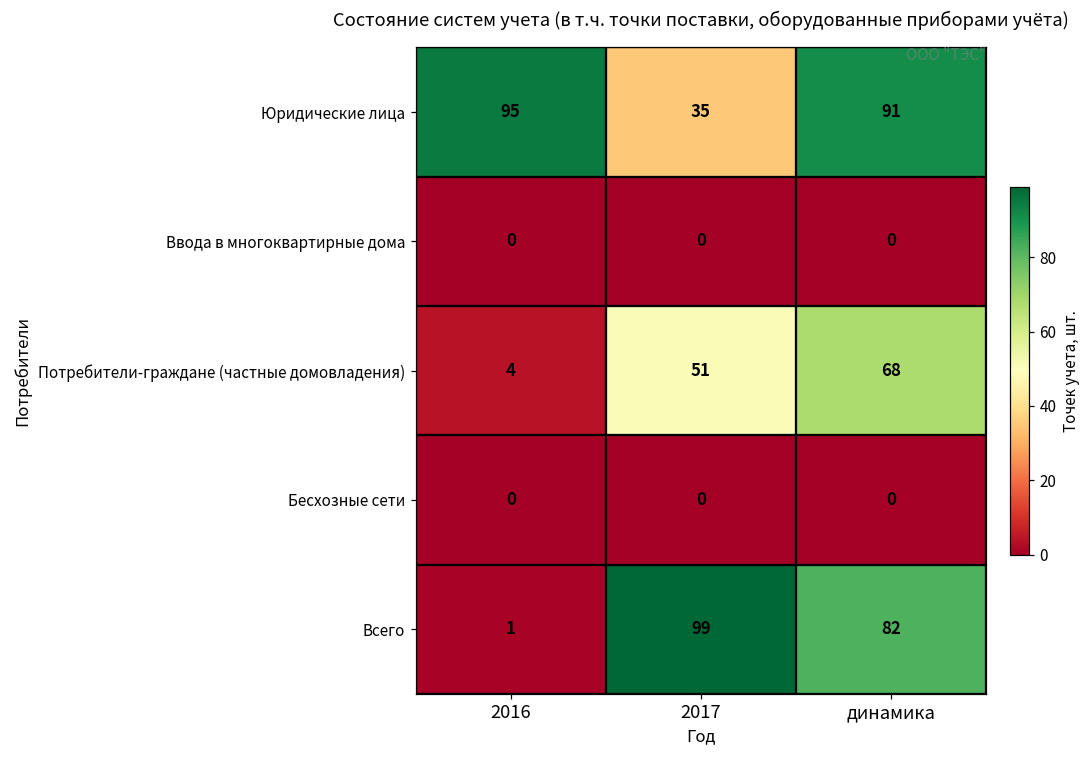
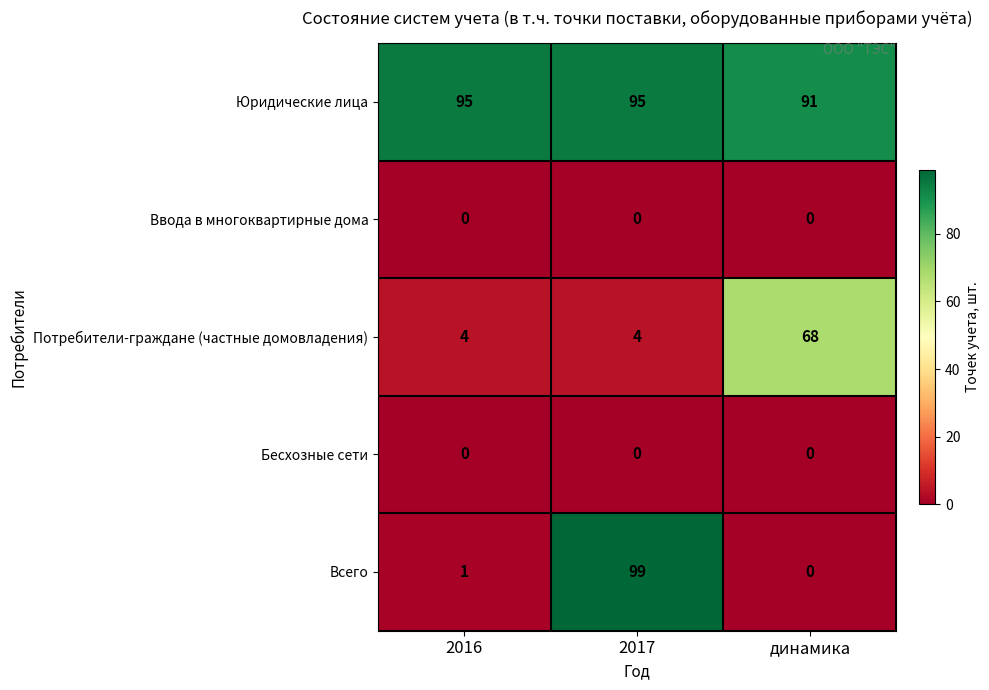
  {
    "Юридические лица": {
      "2016": 95,
-     "2017": 35
+     "2017": 95
    },
    "Ввода в многоквартирные дома": {
      "2016": 0,
      "2017": 0,
      "динамика": 0
    },
    "Потребители-граждане (частные домовладения)": {
      "2016": 4,
-     "2017": 51,
+     "2017": 4,
      "динамика": 68
    },
    "Бесхозные сети": {
      "2016": 0,
      "2017": 0,
      "динамика": 0
    },
    "Всего": {
      "2016": 1,
      "2017": 99,
-     "динамика": 82
+     "динамика": 0
    }
  }
